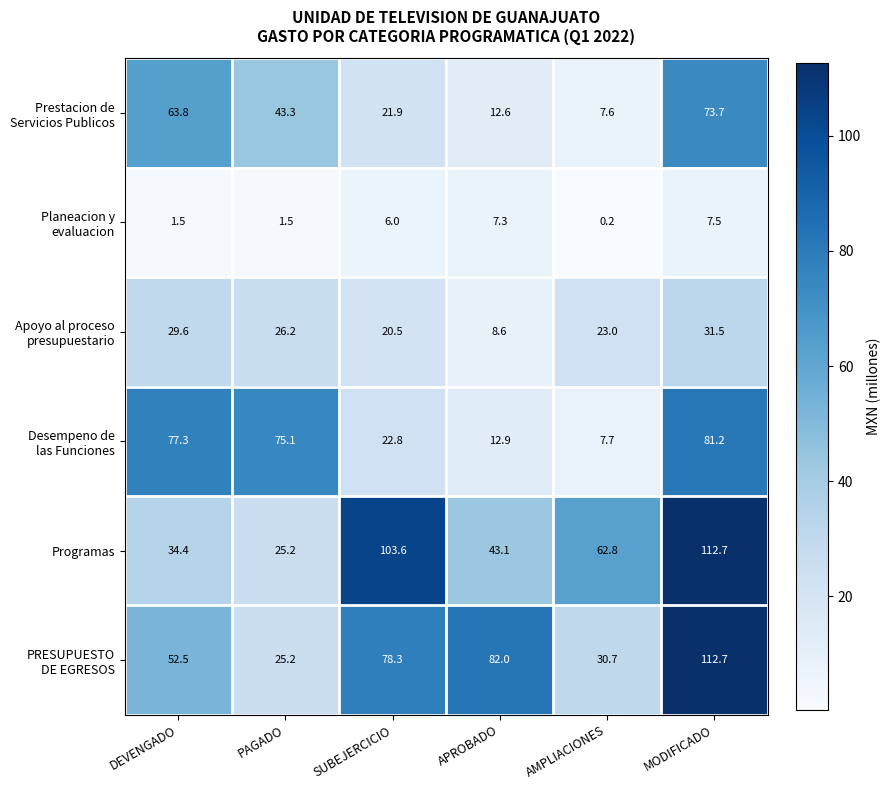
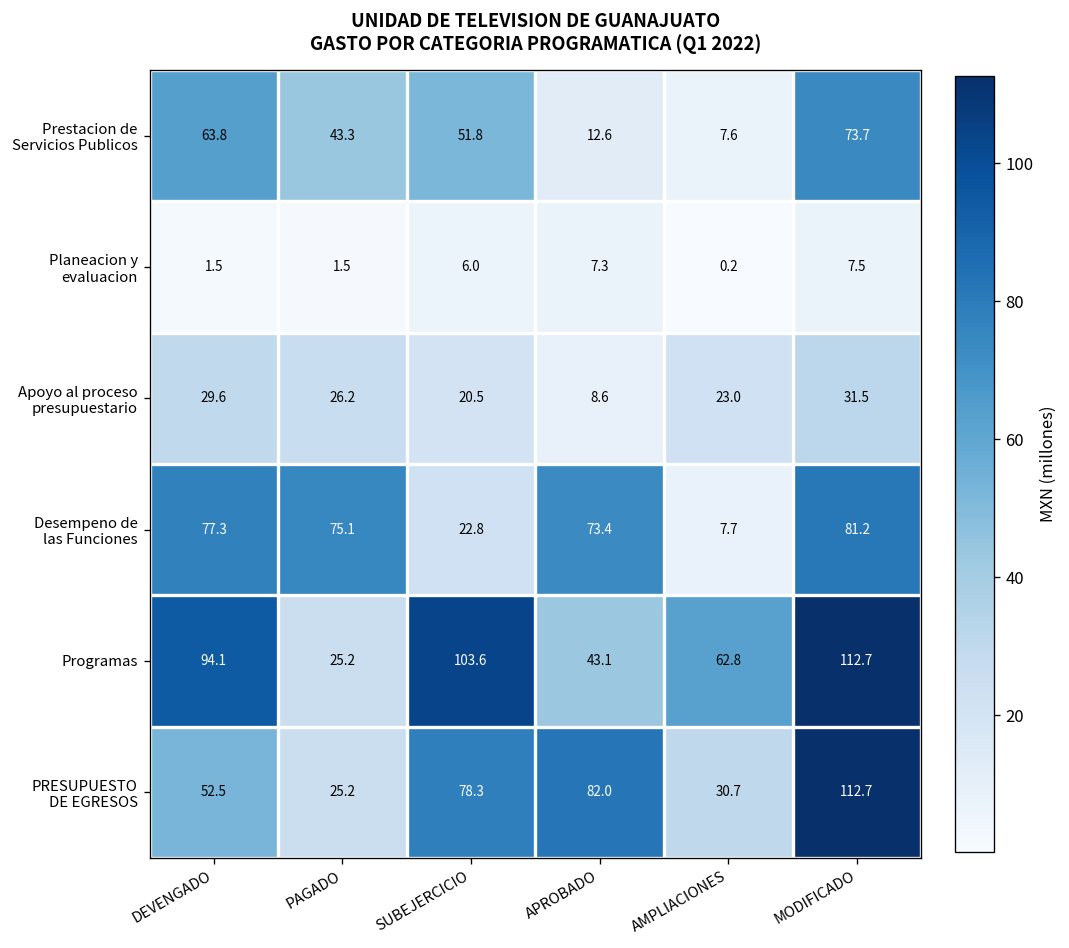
  {
    "Prestacion de Servicios Publicos": {
      "DEVENGADO": 63.8,
      "PAGADO": 43.3,
-     "SUBEJERCICIO": 21.9,
+     "SUBEJERCICIO": 51.8,
      "APROBADO": 12.6,
      "AMPLIACIONES": 7.6,
      "MODIFICADO": 73.7
    },
    "Planeacion y evaluacion": {
      "DEVENGADO": 1.5,
      "PAGADO": 1.5,
      "SUBEJERCICIO": 6.0,
      "APROBADO": 7.3,
      "AMPLIACIONES": 0.2,
      "MODIFICADO": 7.5
    },
    "Apoyo al proceso presupuestario": {
      "DEVENGADO": 29.6,
      "PAGADO": 26.2,
      "SUBEJERCICIO": 20.5,
      "APROBADO": 8.6,
      "AMPLIACIONES": 23.0,
      "MODIFICADO": 31.5
    },
    "Desempeno de las Funciones": {
      "DEVENGADO": 77.3,
      "PAGADO": 75.1,
      "SUBEJERCICIO": 22.8,
-     "APROBADO": 12.9,
+     "APROBADO": 73.4,
      "AMPLIACIONES": 7.7,
      "MODIFICADO": 81.2
    },
    "Programas": {
-     "DEVENGADO": 34.4,
+     "DEVENGADO": 94.1,
      "PAGADO": 25.2,
      "SUBEJERCICIO": 103.6,
      "APROBADO": 43.1,
      "AMPLIACIONES": 62.8,
      "MODIFICADO": 112.7
    },
    "PRESUPUESTO DE EGRESOS": {
      "DEVENGADO": 52.5,
      "PAGADO": 25.2,
      "SUBEJERCICIO": 78.3,
      "APROBADO": 82.0,
      "AMPLIACIONES": 30.7,
      "MODIFICADO": 112.7
    }
  }
